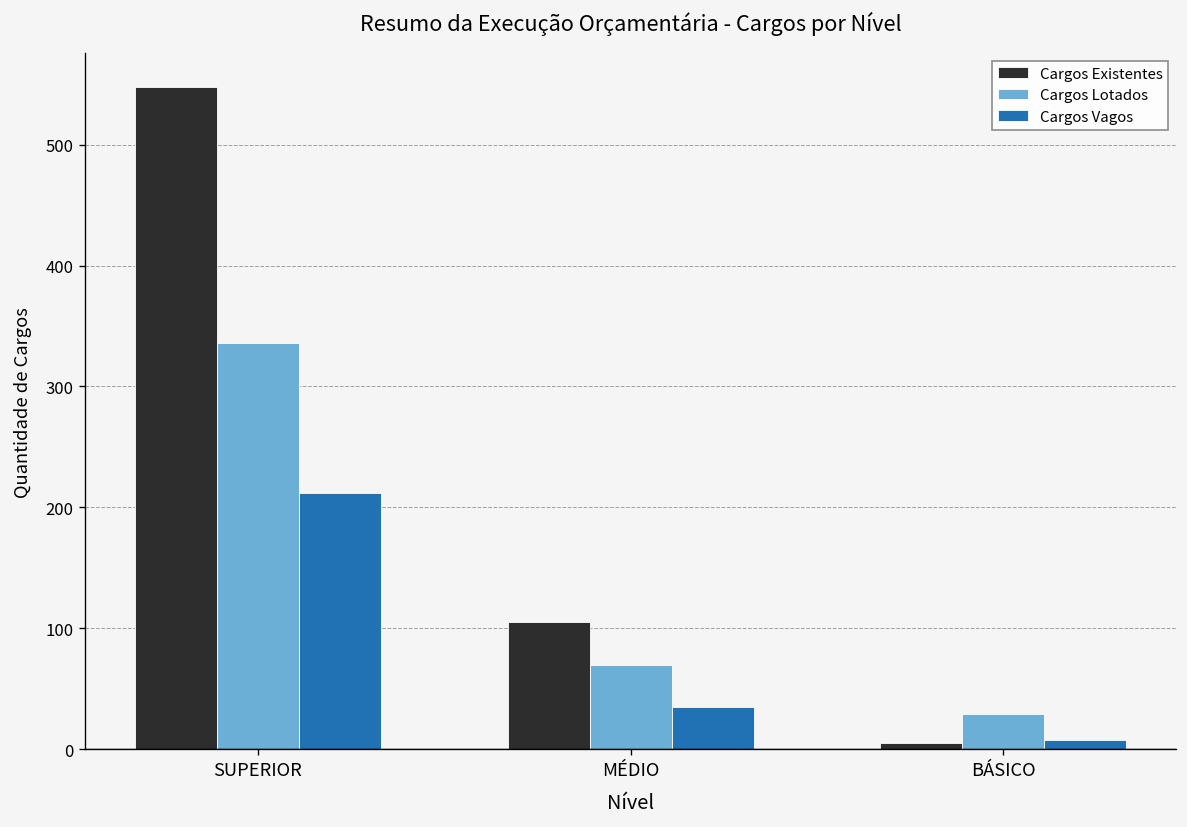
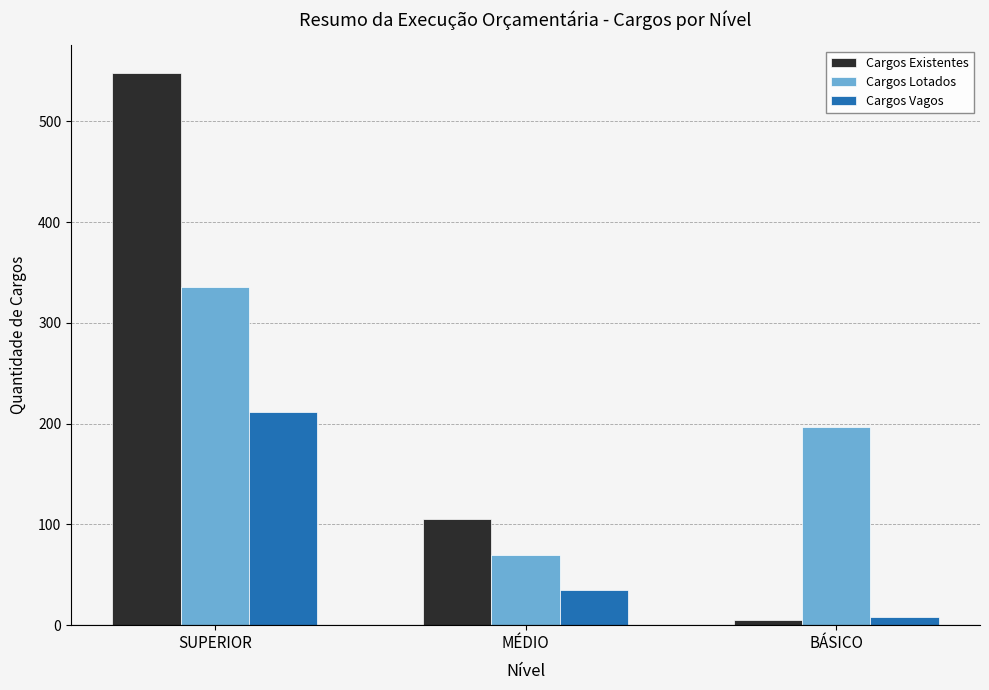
  {
    "Cargos Existentes": {
      "SUPERIOR": 548,
      "MÉDIO": 105,
      "BÁSICO": 5
    },
    "Cargos Lotados": {
      "SUPERIOR": 336,
      "MÉDIO": 70,
-     "BÁSICO": 29
+     "BÁSICO": 197
    },
    "Cargos Vagos": {
      "SUPERIOR": 212,
      "MÉDIO": 35,
      "BÁSICO": 8
    }
  }
